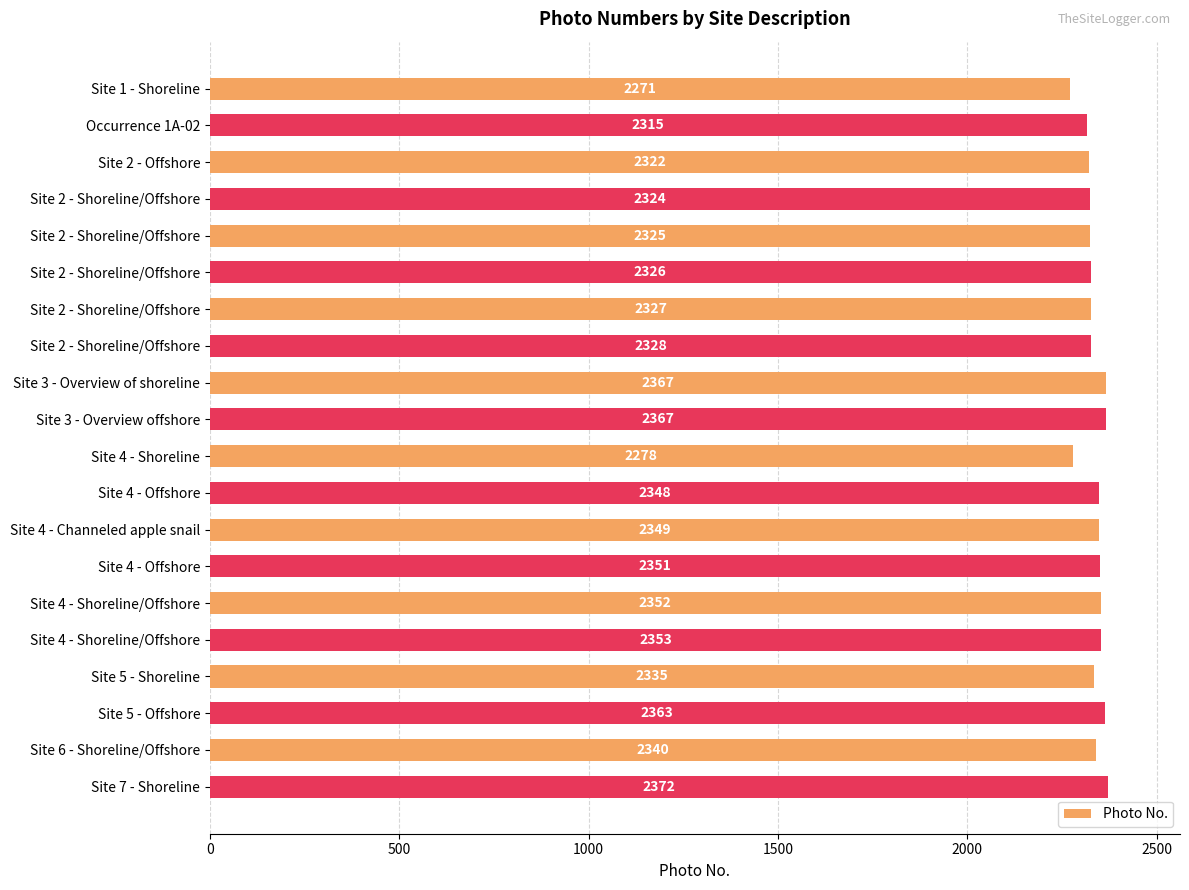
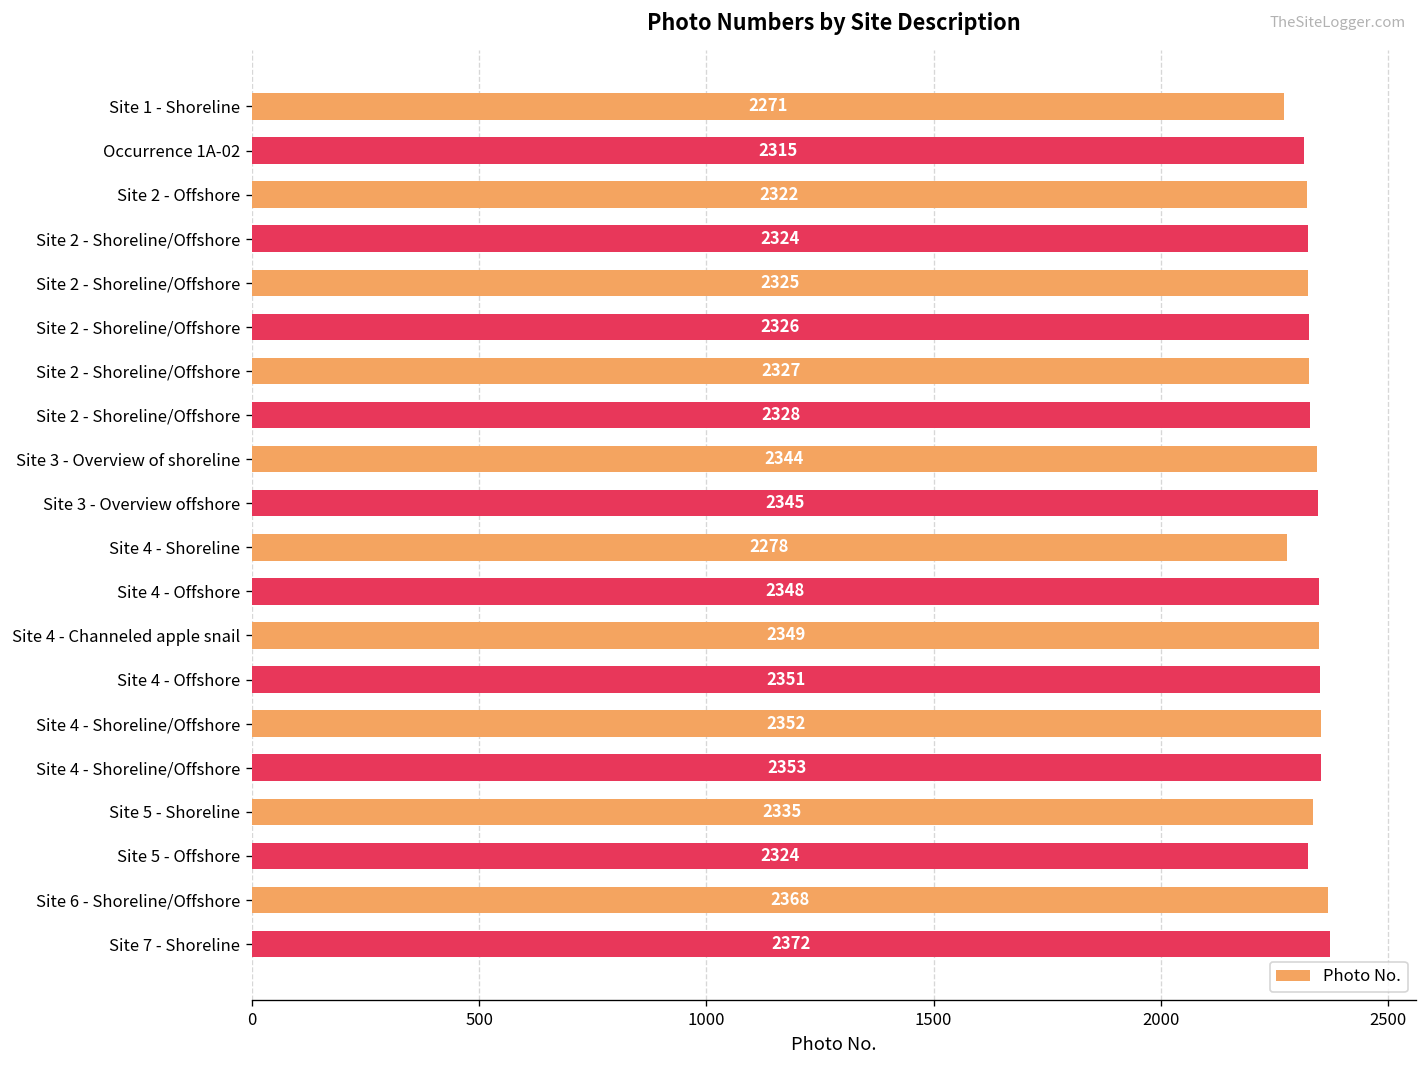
  {
    "Site 1 - Shoreline": 2271,
    "Occurrence 1A-02": 2315,
    "Site 2 - Offshore": 2322,
-   "Site 3 - Overview of shoreline": 2367,
-   "Site 3 - Overview offshore": 2367,
+   "Site 3 - Overview of shoreline": 2344,
+   "Site 3 - Overview offshore": 2345,
    "Site 4 - Shoreline": 2278,
    "Site 4 - Channeled apple snail": 2349,
    "Site 5 - Shoreline": 2335,
-   "Site 5 - Offshore": 2363,
-   "Site 6 - Shoreline/Offshore": 2340,
+   "Site 5 - Offshore": 2324,
+   "Site 6 - Shoreline/Offshore": 2368,
    "Site 7 - Shoreline": 2372
  }
